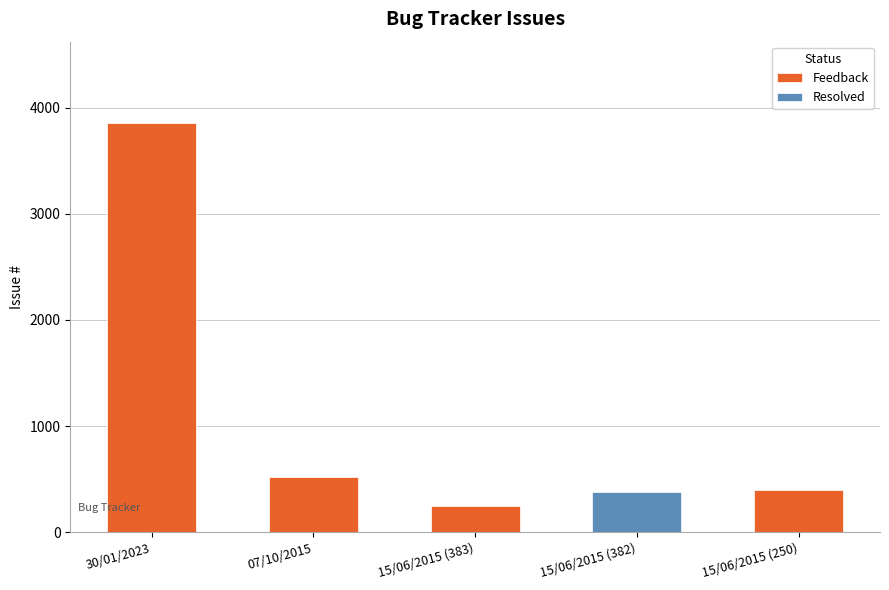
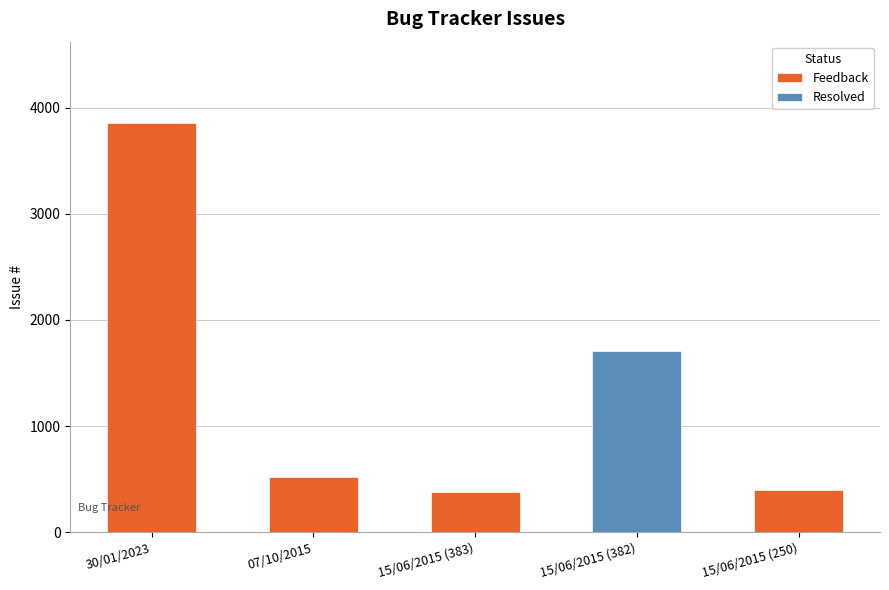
  {
    "30/01/2023": 3850,
    "07/10/2015": 520,
-   "15/06/2015 (383)": 250,
-   "15/06/2015 (382)": 380,
+   "15/06/2015 (383)": 380,
+   "15/06/2015 (382)": 1710,
    "15/06/2015 (250)": 400
  }
